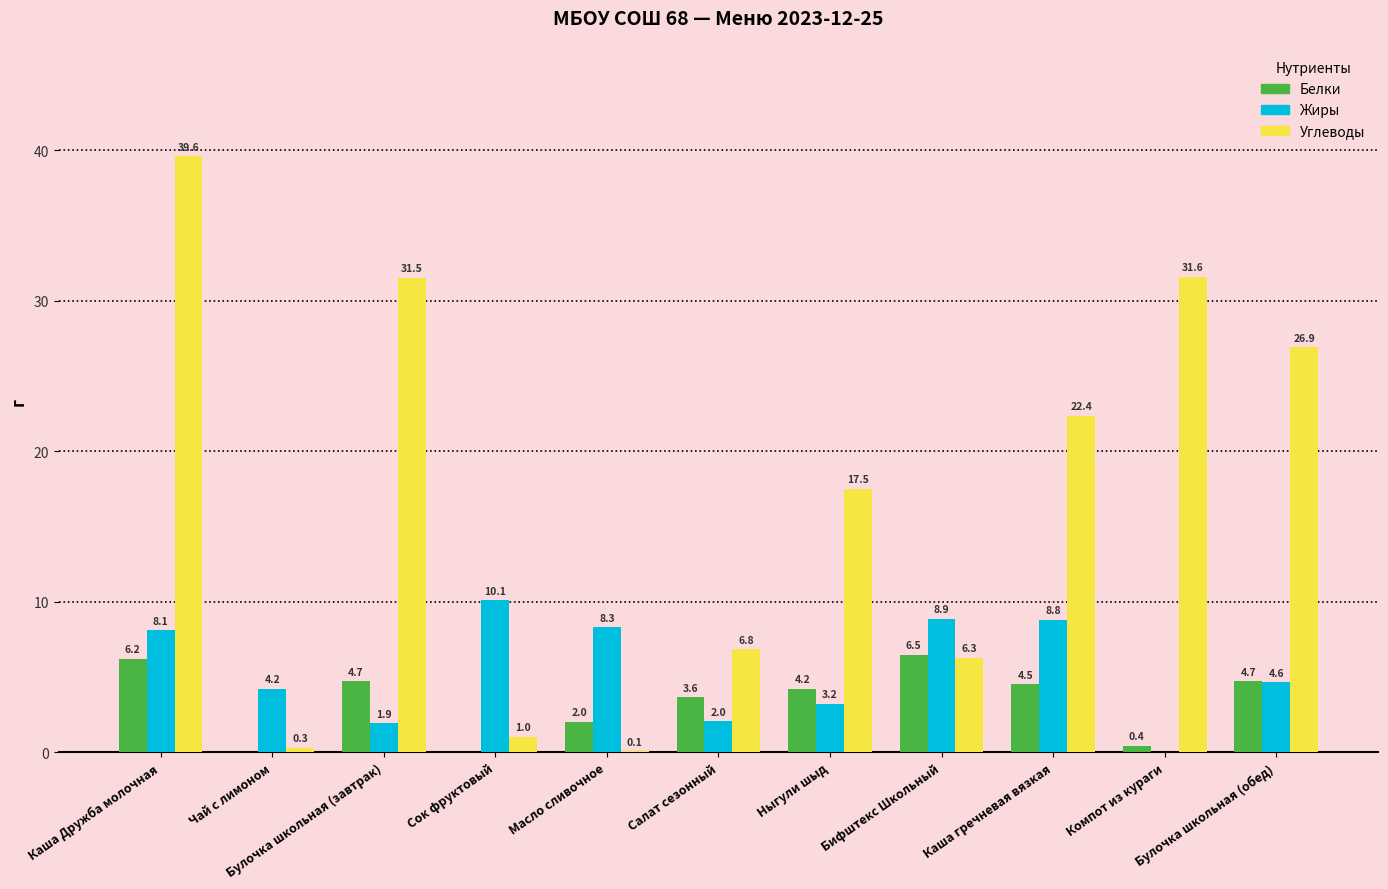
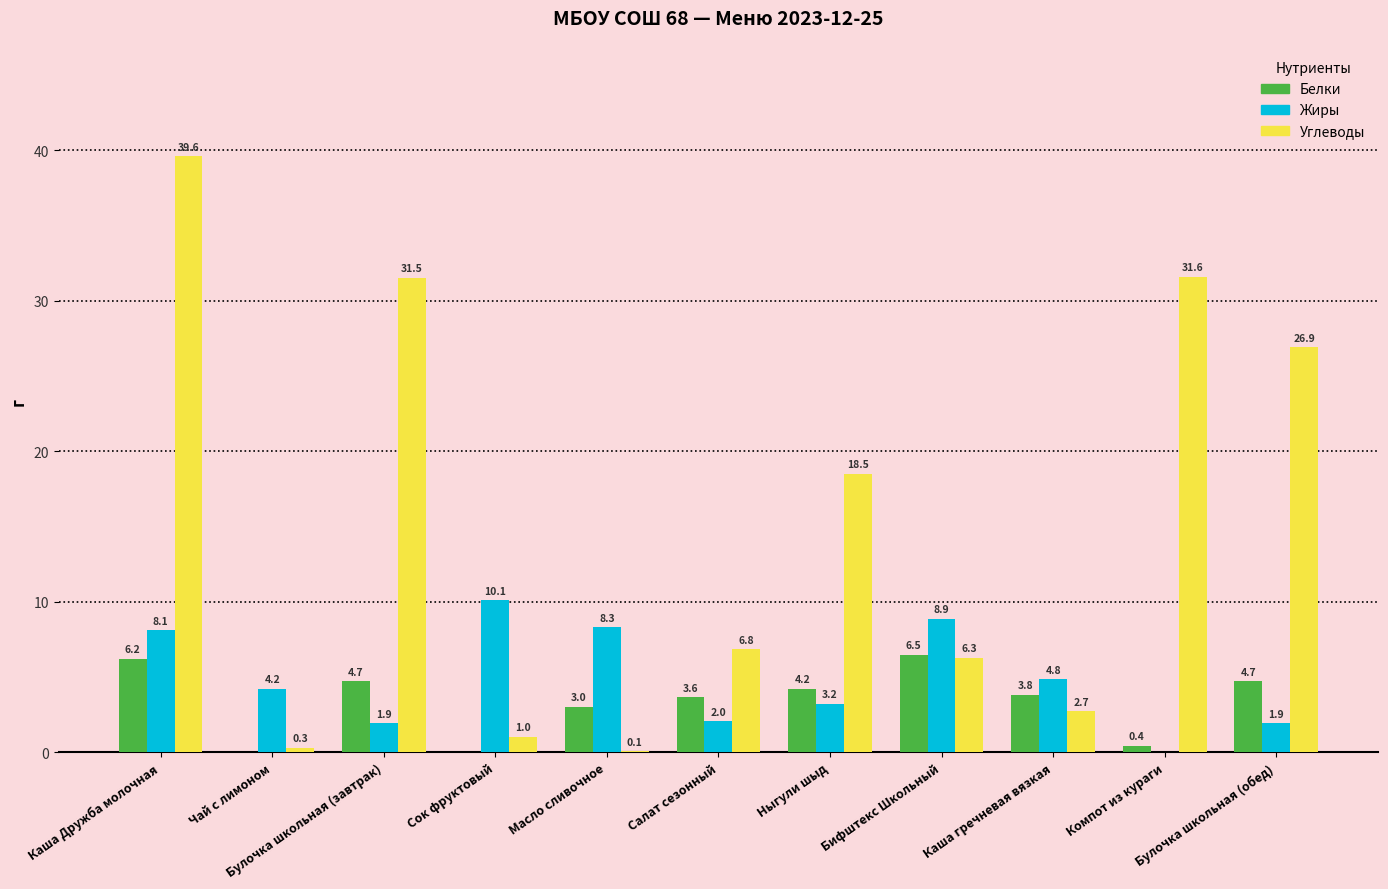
  {
    "Белки": {
      "Каша Дружба молочная": 6.2,
      "Булочка школьная (завтрак)": 4.7,
-     "Масло сливочное": 2.0,
+     "Масло сливочное": 3.0,
      "Салат сезонный": 3.6,
      "Ныгули шыд": 4.2,
      "Бифштекс Школьный": 6.5,
-     "Каша гречневая вязкая": 4.5,
+     "Каша гречневая вязкая": 3.8,
      "Компот из кураги": 0.4,
      "Булочка школьная (обед)": 4.7
    },
    "Жиры": {
      "Каша Дружба молочная": 8.1,
      "Чай с лимоном": 4.2,
      "Булочка школьная (завтрак)": 1.9,
      "Сок фруктовый": 10.1,
      "Масло сливочное": 8.3,
      "Салат сезонный": 2.0,
      "Ныгули шыд": 3.2,
      "Бифштекс Школьный": 8.9,
-     "Каша гречневая вязкая": 8.8,
-     "Булочка школьная (обед)": 4.6
+     "Каша гречневая вязкая": 4.8,
+     "Булочка школьная (обед)": 1.9
    },
    "Углеводы": {
      "Каша Дружба молочная": 39.6,
      "Чай с лимоном": 0.3,
      "Булочка школьная (завтрак)": 31.5,
      "Сок фруктовый": 1.0,
      "Масло сливочное": 0.1,
      "Салат сезонный": 6.8,
-     "Ныгули шыд": 17.5,
+     "Ныгули шыд": 18.5,
      "Бифштекс Школьный": 6.3,
-     "Каша гречневая вязкая": 22.4,
+     "Каша гречневая вязкая": 2.7,
      "Компот из кураги": 31.6,
      "Булочка школьная (обед)": 26.9
    }
  }
